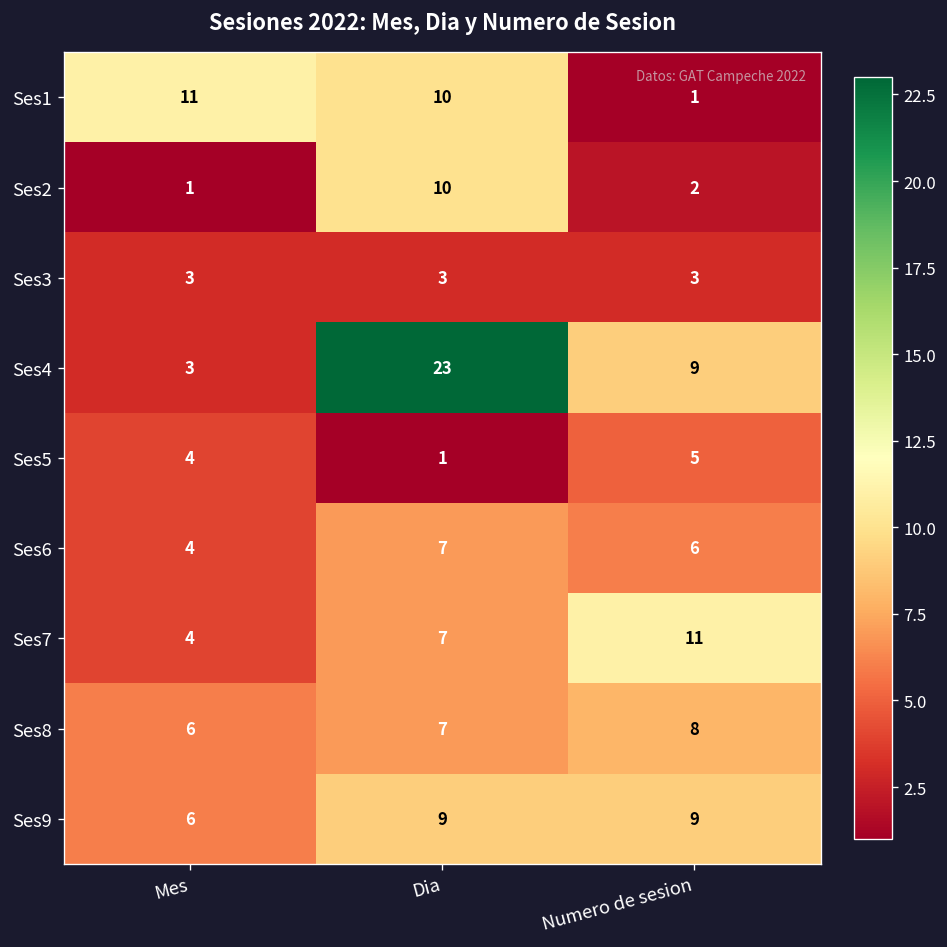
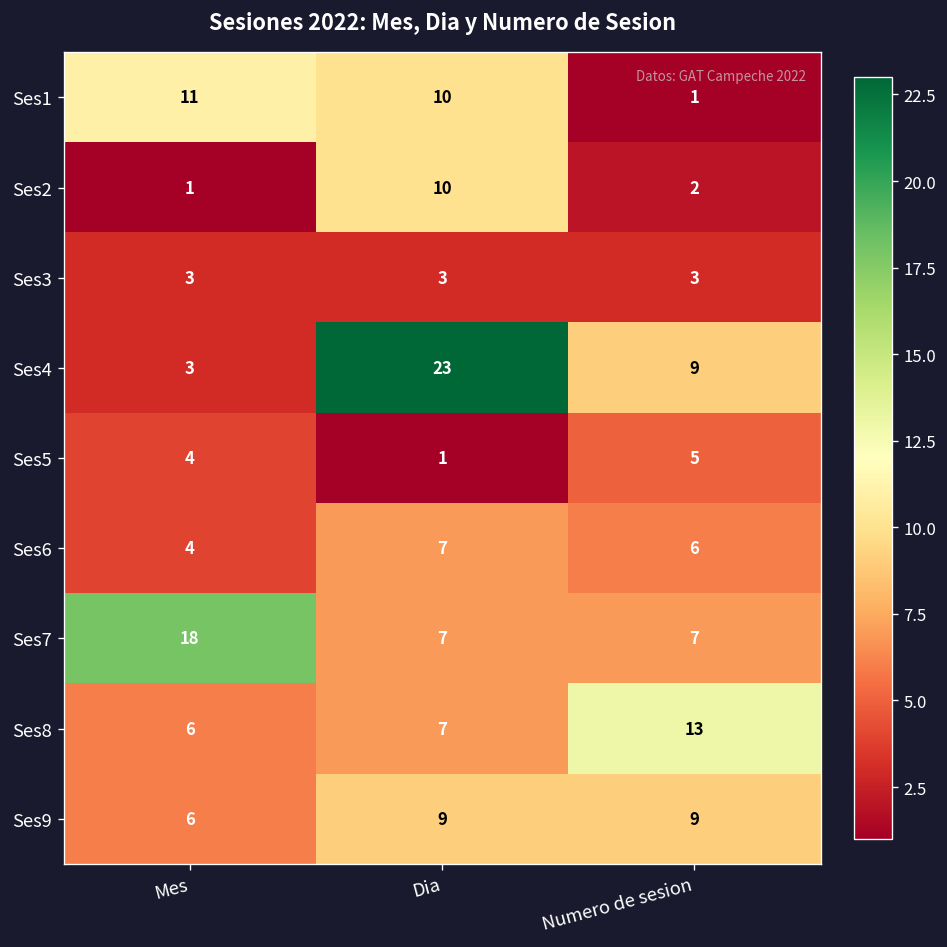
  {
    "Ses1": {
      "Mes": 11,
      "Dia": 10
    },
    "Ses2": {
      "Mes": 1,
      "Dia": 10,
      "Numero de sesion": 2
    },
    "Ses3": {
      "Mes": 3,
      "Dia": 3,
      "Numero de sesion": 3
    },
    "Ses4": {
      "Mes": 3,
      "Dia": 23,
      "Numero de sesion": 9
    },
    "Ses5": {
      "Mes": 4,
      "Dia": 1,
      "Numero de sesion": 5
    },
    "Ses6": {
      "Mes": 4,
      "Dia": 7,
      "Numero de sesion": 6
    },
    "Ses7": {
-     "Mes": 4,
+     "Mes": 18,
      "Dia": 7,
-     "Numero de sesion": 11
+     "Numero de sesion": 7
    },
    "Ses8": {
      "Mes": 6,
      "Dia": 7,
-     "Numero de sesion": 8
+     "Numero de sesion": 13
    },
    "Ses9": {
      "Mes": 6,
      "Dia": 9,
      "Numero de sesion": 9
    }
  }
